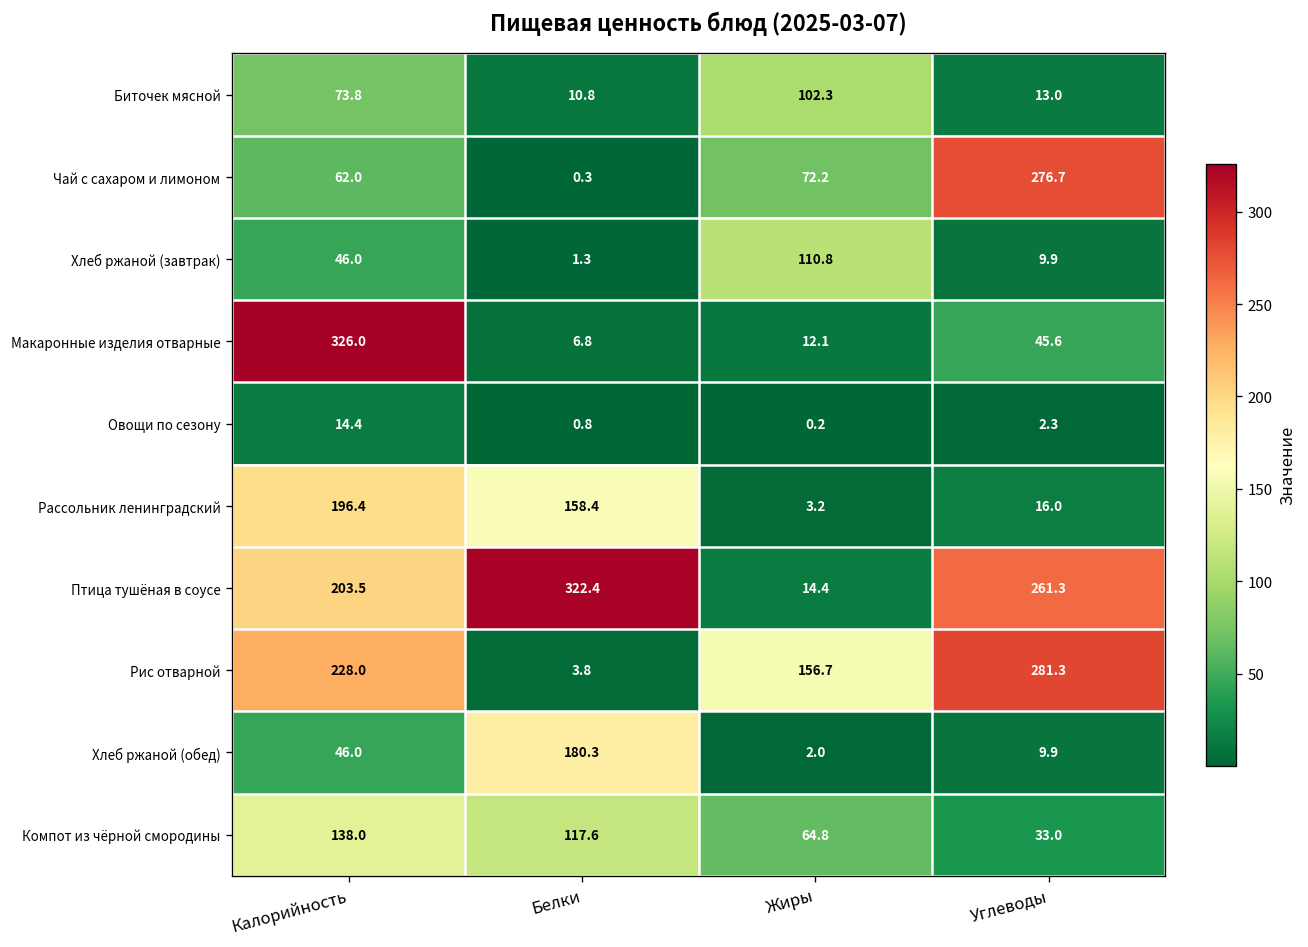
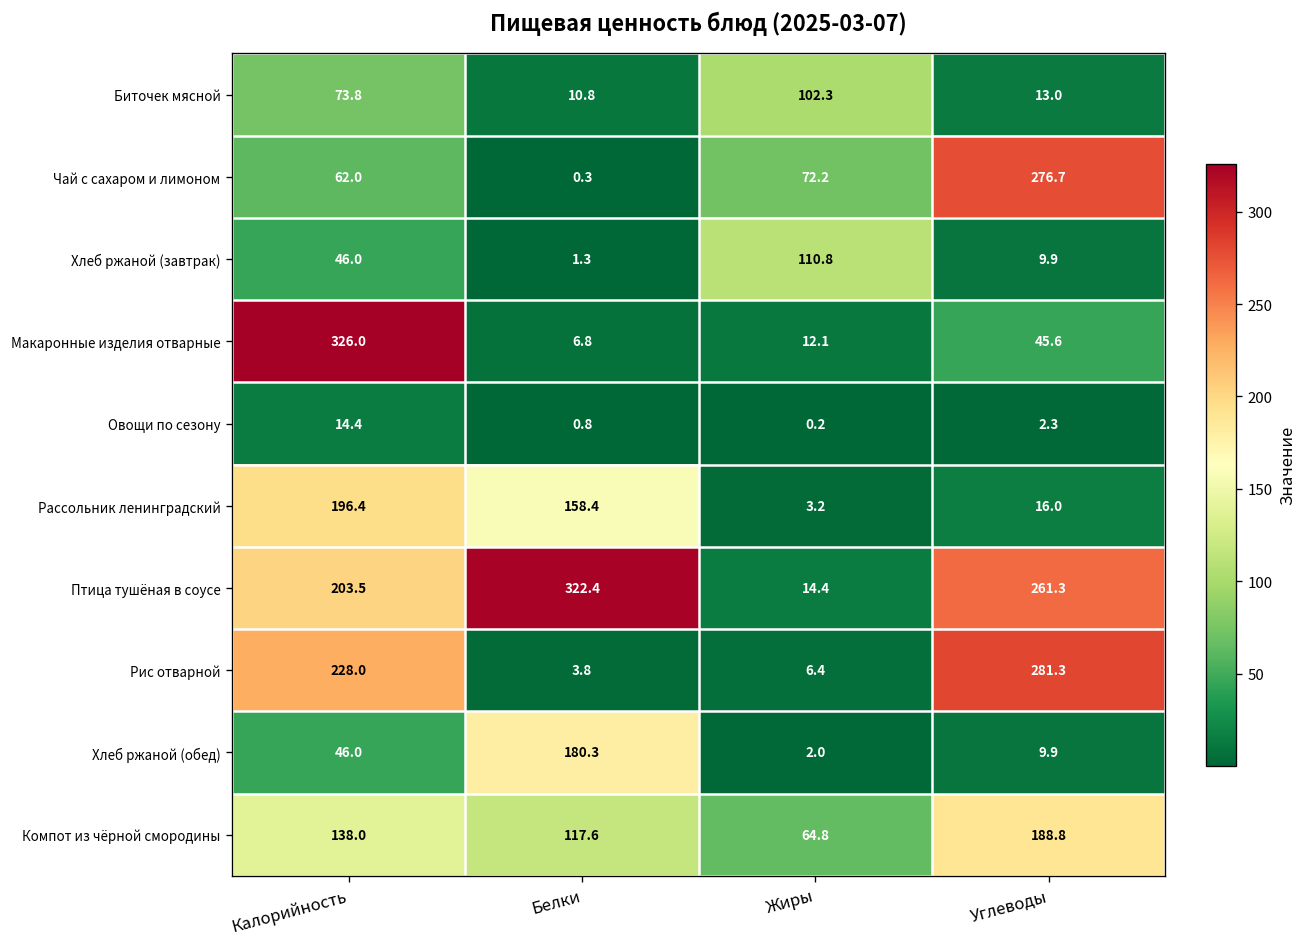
  {
    "Биточек мясной": {
      "Калорийность": 73.8,
      "Белки": 10.8,
      "Жиры": 102.3,
      "Углеводы": 13.0
    },
    "Чай с сахаром и лимоном": {
      "Калорийность": 62.0,
      "Белки": 0.3,
      "Жиры": 72.2,
      "Углеводы": 276.7
    },
    "Хлеб ржаной (завтрак)": {
      "Калорийность": 46.0,
      "Белки": 1.3,
      "Жиры": 110.8,
      "Углеводы": 9.9
    },
    "Макаронные изделия отварные": {
      "Калорийность": 326.0,
      "Белки": 6.8,
      "Жиры": 12.1,
      "Углеводы": 45.6
    },
    "Овощи по сезону": {
      "Калорийность": 14.4,
      "Белки": 0.8,
      "Жиры": 0.2,
      "Углеводы": 2.3
    },
    "Рассольник ленинградский": {
      "Калорийность": 196.4,
      "Белки": 158.4,
      "Жиры": 3.2,
      "Углеводы": 16.0
    },
    "Птица тушёная в соусе": {
      "Калорийность": 203.5,
      "Белки": 322.4,
      "Жиры": 14.4,
      "Углеводы": 261.3
    },
    "Рис отварной": {
      "Калорийность": 228.0,
      "Белки": 3.8,
-     "Жиры": 156.7,
+     "Жиры": 6.4,
      "Углеводы": 281.3
    },
    "Хлеб ржаной (обед)": {
      "Калорийность": 46.0,
      "Белки": 180.3,
      "Жиры": 2.0,
      "Углеводы": 9.9
    },
    "Компот из чёрной смородины": {
      "Калорийность": 138.0,
      "Белки": 117.6,
      "Жиры": 64.8,
-     "Углеводы": 33.0
+     "Углеводы": 188.8
    }
  }
